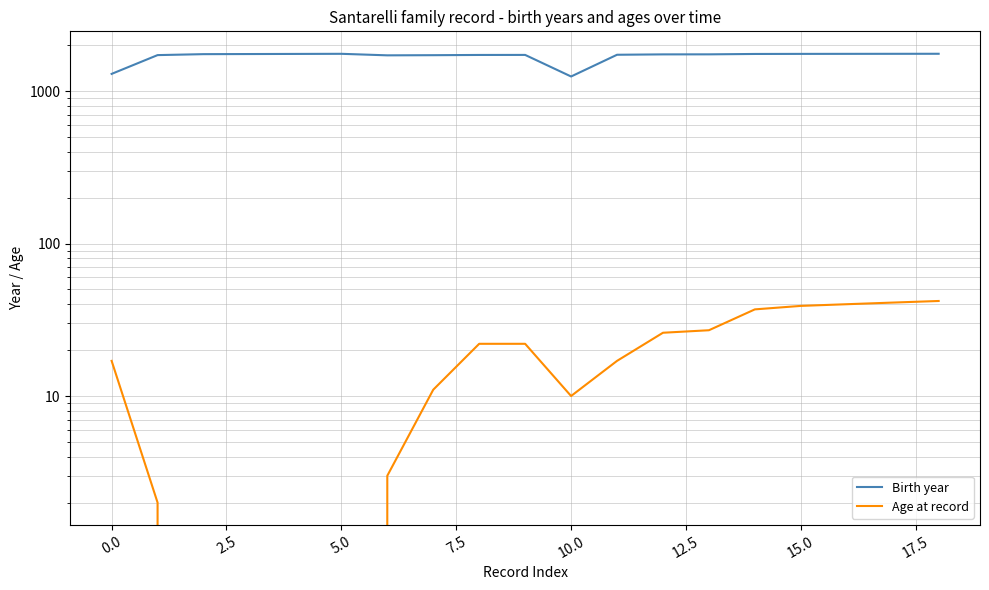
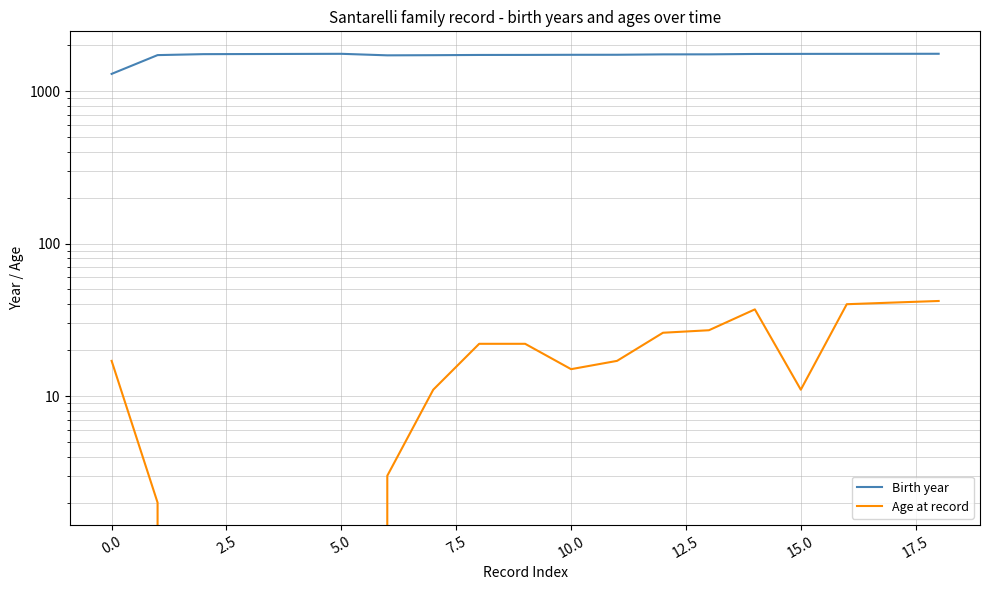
  {
    "Birth year": {
      "0.0": 1300,
      "5.0": 1800,
-     "10.0": 1200,
+     "10.0": 1700,
      "15.0": 1800
    },
    "Age at record": {
      "0.0": 17,
-     "10.0": 10,
-     "15.0": 39
+     "10.0": 15,
+     "15.0": 11
    }
  }
